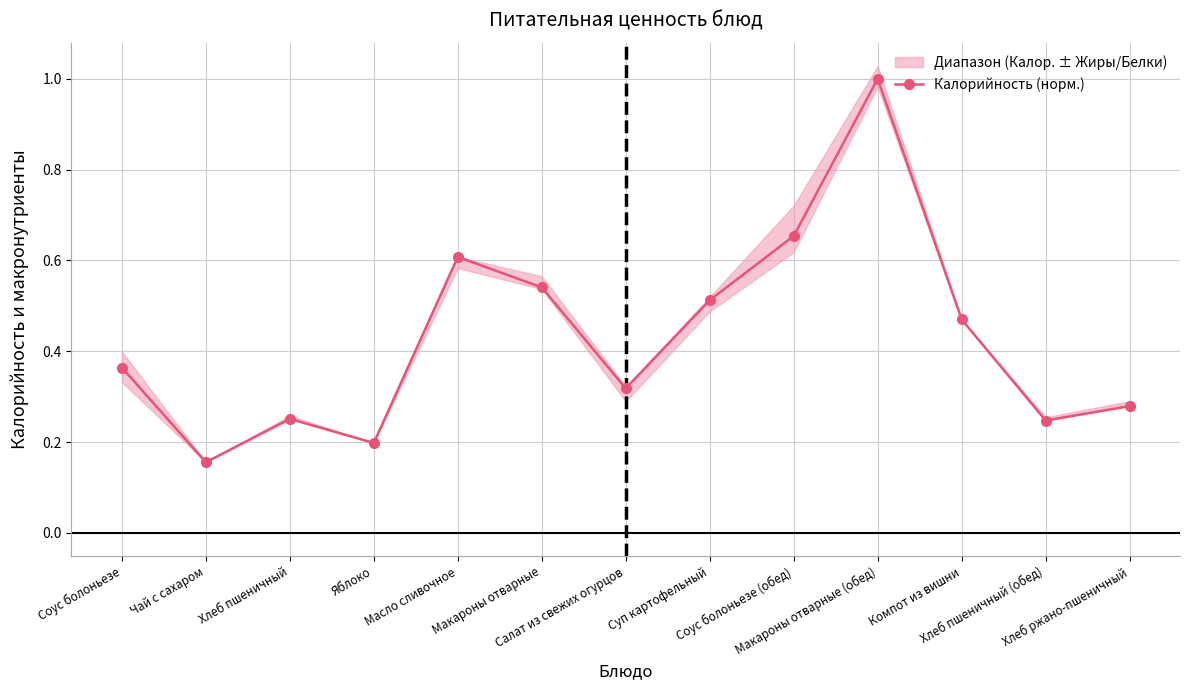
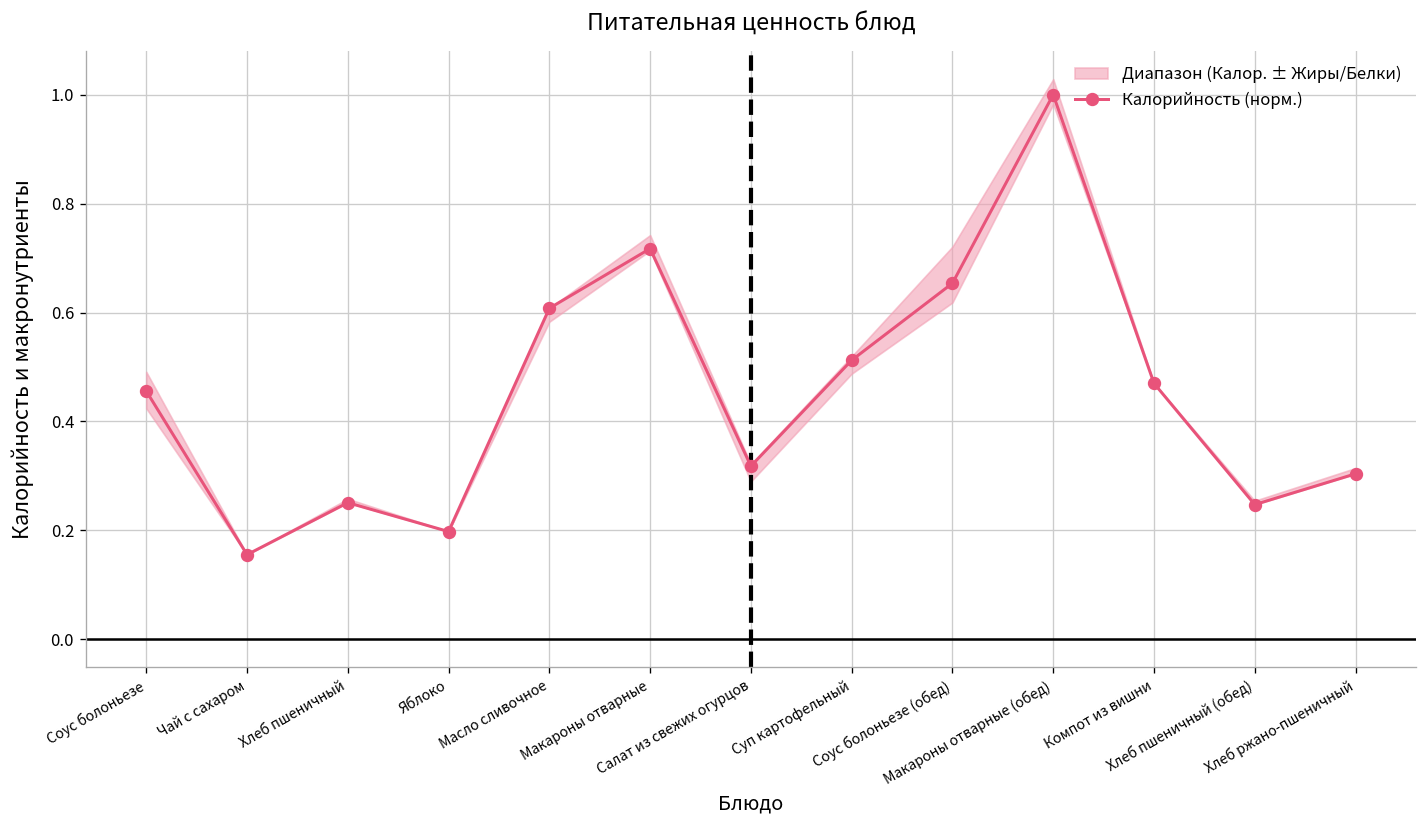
  {
    "Калорийность (норм.)": {
-     "Соус болоньезе": 0.36,
+     "Соус болоньезе": 0.46,
      "Хлеб пшеничный": 0.25,
-     "Макароны отварные": 0.54,
+     "Макароны отварные": 0.72,
      "Суп картофельный": 0.51,
      "Соус болоньезе (обед)": 0.65,
      "Макароны отварные (обед)": 1.00,
      "Хлеб пшеничный (обед)": 0.25,
-     "Хлеб ржано-пшеничный": 0.28
+     "Хлеб ржано-пшеничный": 0.30
    }
  }
